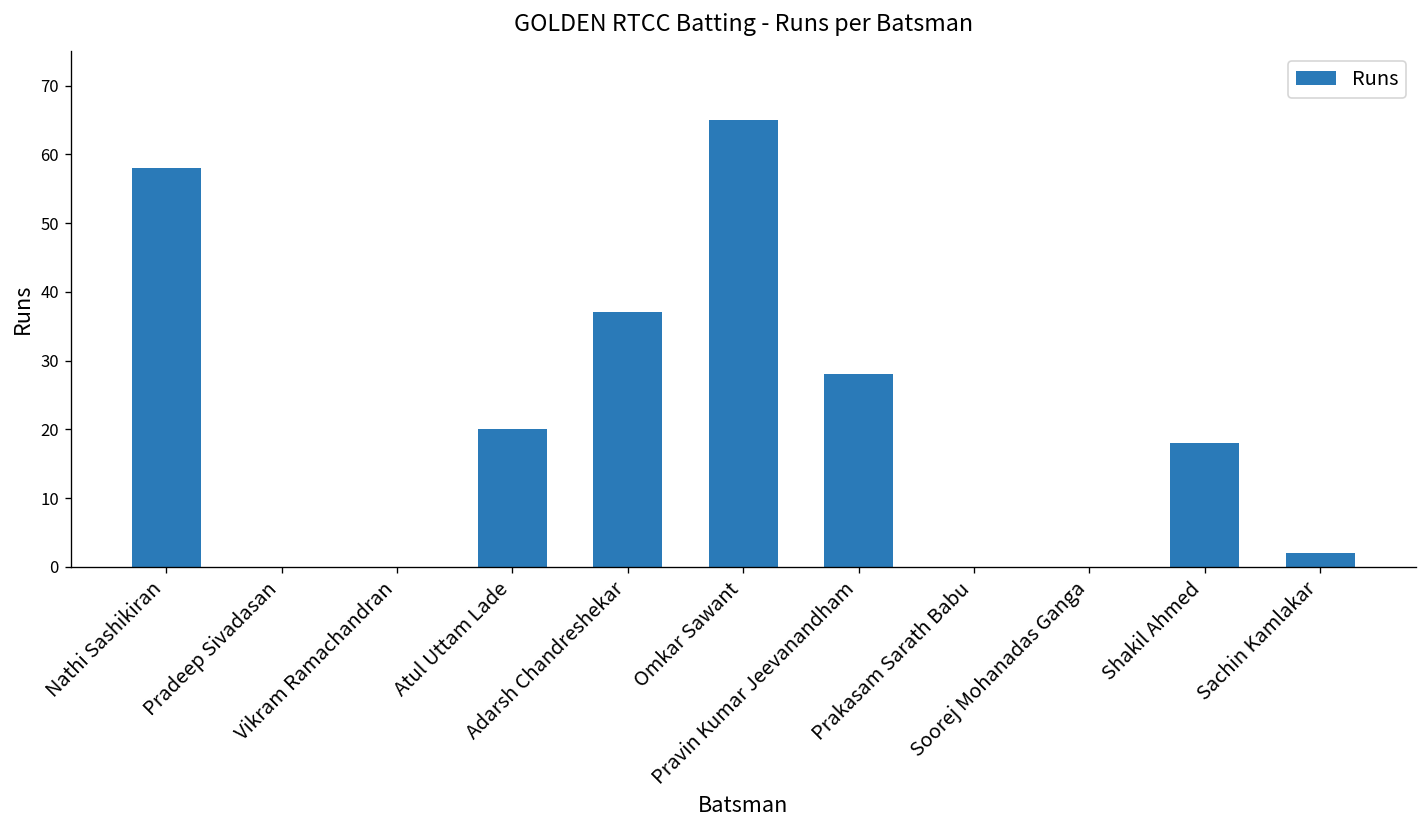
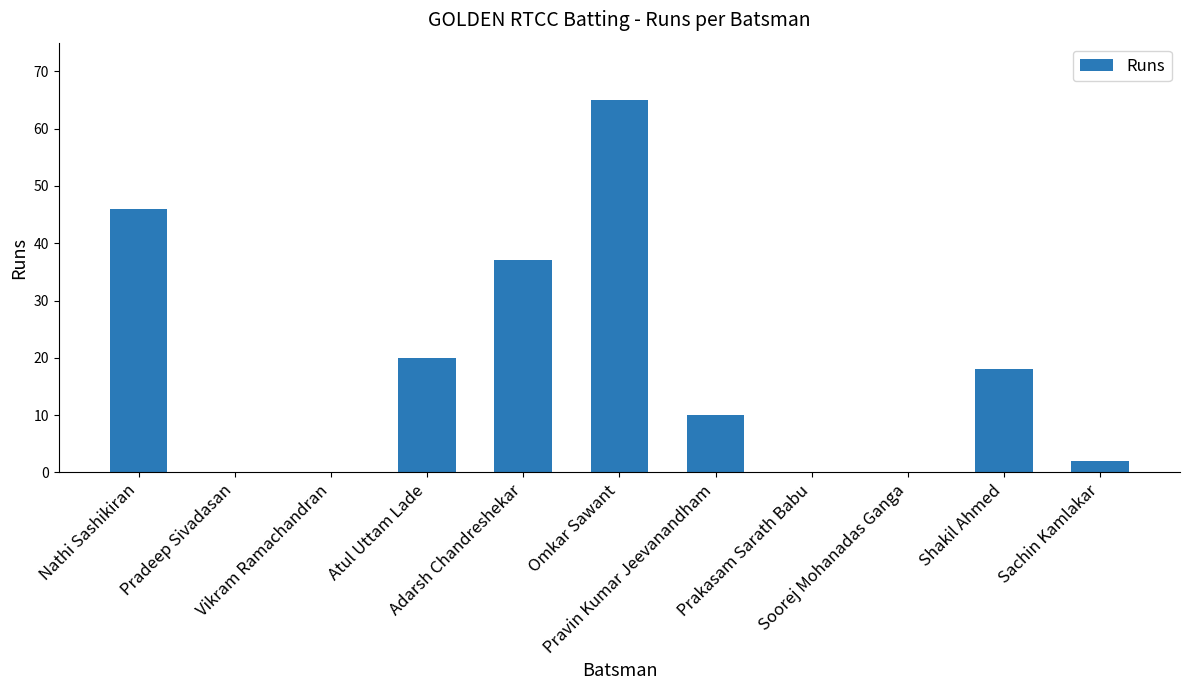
  {
-   "Nathi Sashikiran": 58,
+   "Nathi Sashikiran": 46,
    "Pradeep Sivadasan": 0,
    "Vikram Ramachandran": 0,
    "Atul Uttam Lade": 20,
    "Adarsh Chandreshekar": 37,
    "Omkar Sawant": 65,
-   "Pravin Kumar Jeevanandham": 28,
+   "Pravin Kumar Jeevanandham": 10,
    "Prakasam Sarath Babu": 0,
    "Soorej Mohanadas Ganga": 0,
    "Shakil Ahmed": 18,
    "Sachin Kamlakar": 2
  }
